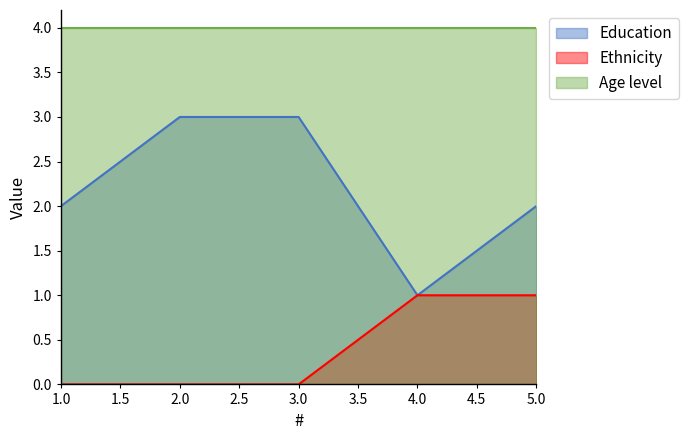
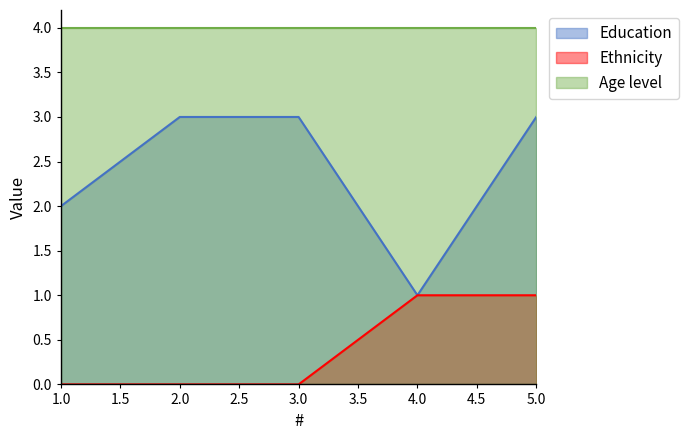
  {
    "Education": {
      "1.0": 2,
      "2.0": 3,
      "3.0": 3,
-     "5.0": 2
+     "5.0": 3
    },
    "Ethnicity": {
      "1.0": 0,
      "2.0": 0,
      "3.0": 0,
      "5.0": 1
    },
    "Age level": {
      "1.0": 4,
      "2.0": 4,
      "3.0": 4,
      "4.0": 4,
      "5.0": 4
    }
  }
